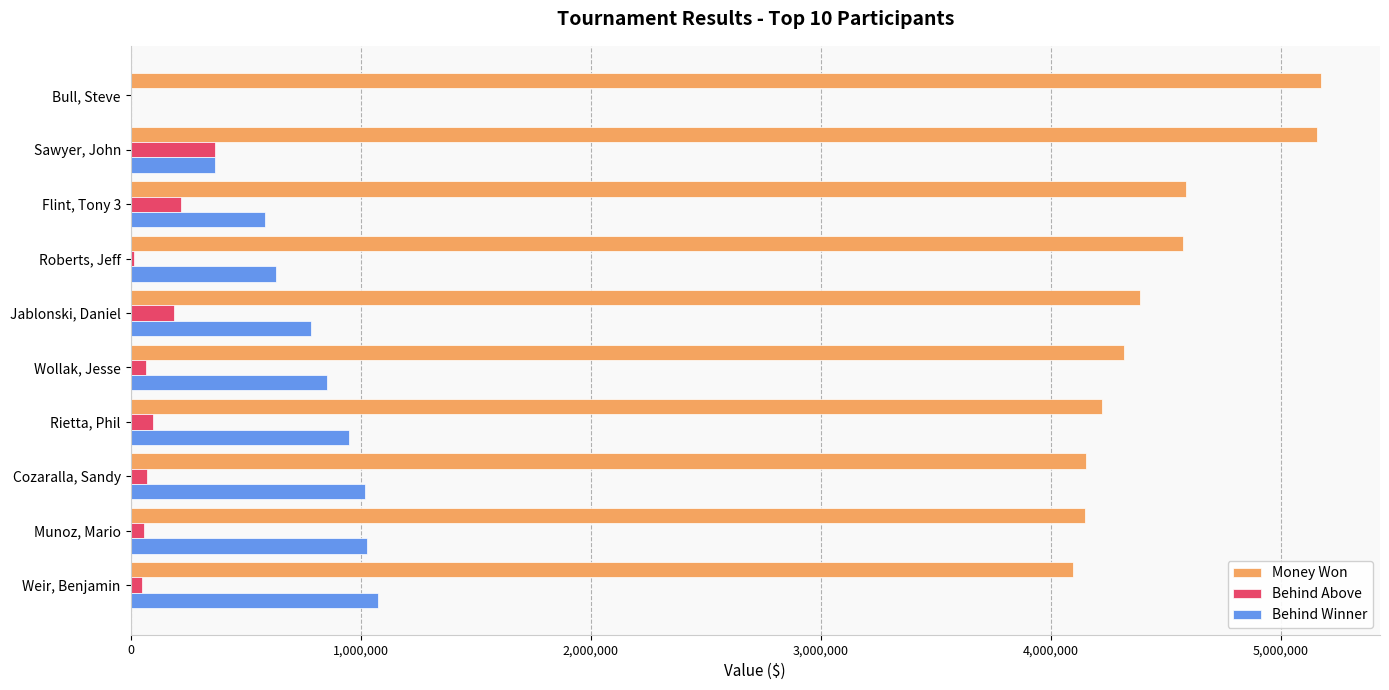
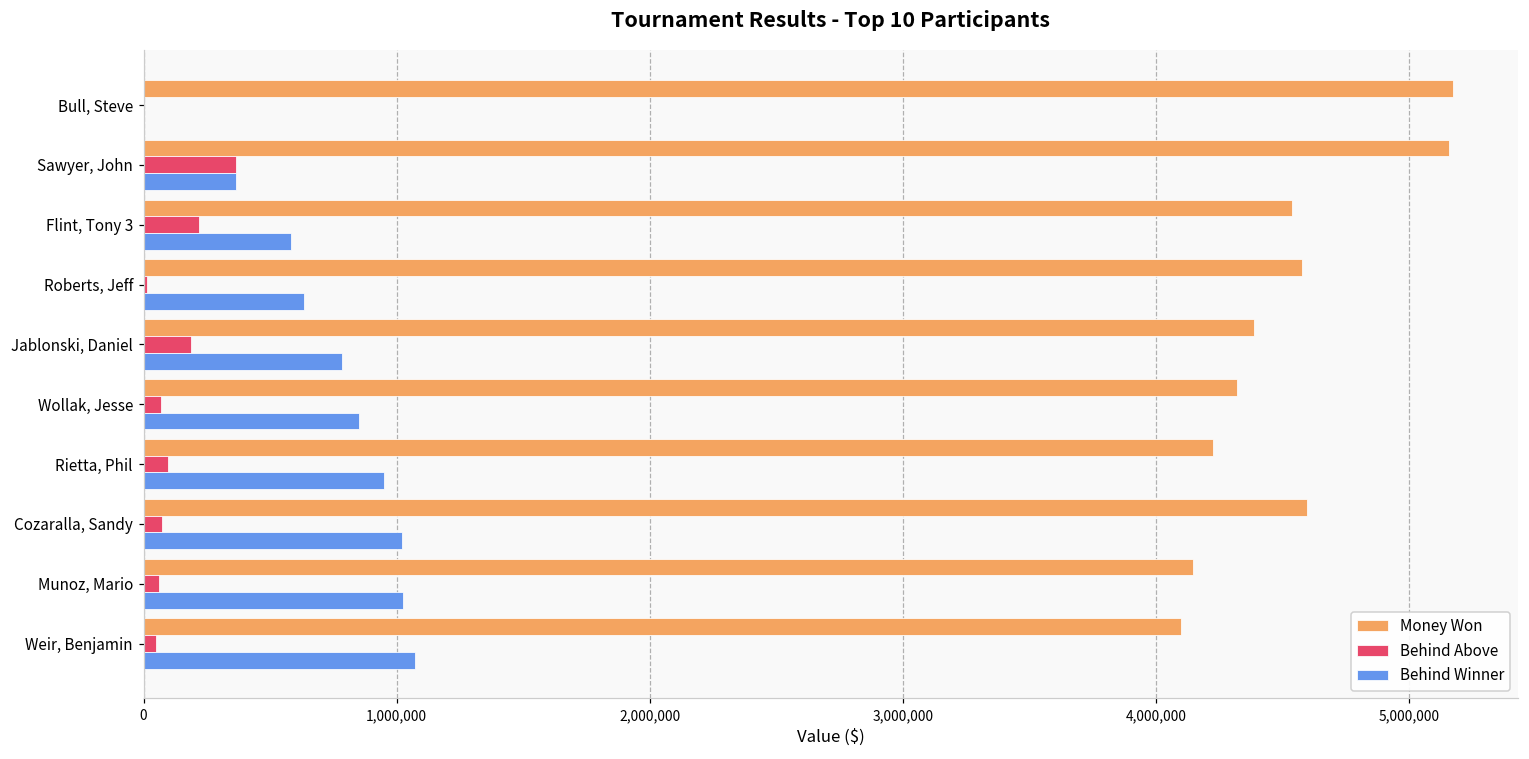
  {
    "Money Won": {
      "Bull, Steve": "5,170,000",
      "Sawyer, John": "5,160,000",
-     "Flint, Tony 3": "4,590,000",
+     "Flint, Tony 3": "4,540,000",
      "Roberts, Jeff": "4,570,000",
      "Jablonski, Daniel": "4,390,000",
      "Wollak, Jesse": "4,320,000",
      "Rietta, Phil": "4,220,000",
-     "Cozaralla, Sandy": "4,150,000",
+     "Cozaralla, Sandy": "4,600,000",
      "Munoz, Mario": "4,150,000",
      "Weir, Benjamin": "4,100,000"
    },
    "Behind Above": {
      "Bull, Steve": "0",
      "Sawyer, John": "370,000",
      "Flint, Tony 3": "220,000",
      "Roberts, Jeff": "10,000",
      "Jablonski, Daniel": "190,000",
      "Wollak, Jesse": "70,000",
      "Rietta, Phil": "100,000",
      "Cozaralla, Sandy": "70,000",
      "Munoz, Mario": "60,000",
      "Weir, Benjamin": "50,000"
    },
    "Behind Winner": {
      "Bull, Steve": "0",
      "Sawyer, John": "370,000",
      "Flint, Tony 3": "580,000",
      "Roberts, Jeff": "630,000",
      "Jablonski, Daniel": "780,000",
      "Wollak, Jesse": "850,000",
      "Rietta, Phil": "950,000",
      "Cozaralla, Sandy": "1,020,000",
      "Munoz, Mario": "1,030,000",
      "Weir, Benjamin": "1,070,000"
    }
  }
